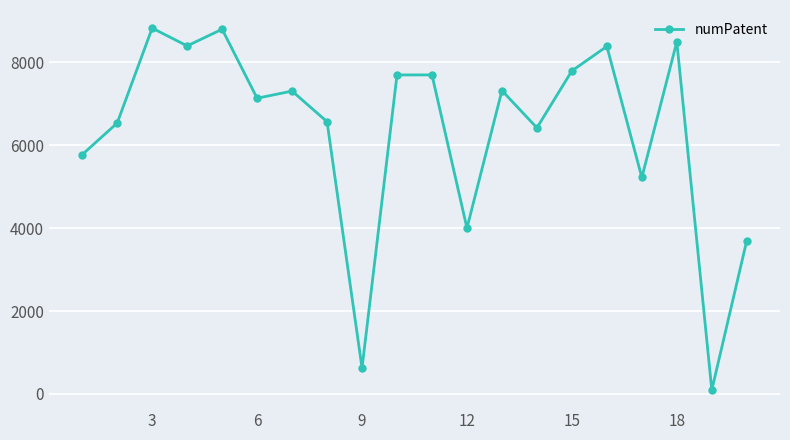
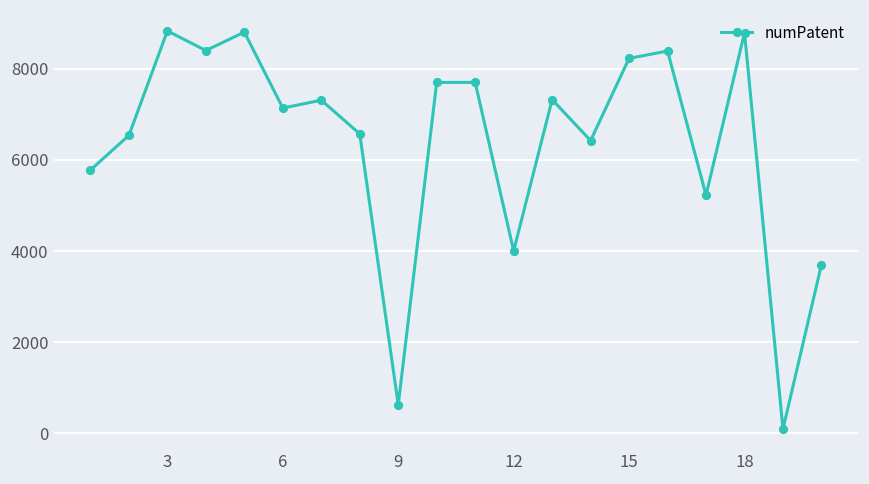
  {
    "3": 8800,
    "6": 7100,
    "9": 600,
    "12": 4000,
-   "15": 7800,
-   "18": 8500
+   "15": 8200,
+   "18": 8800
  }
